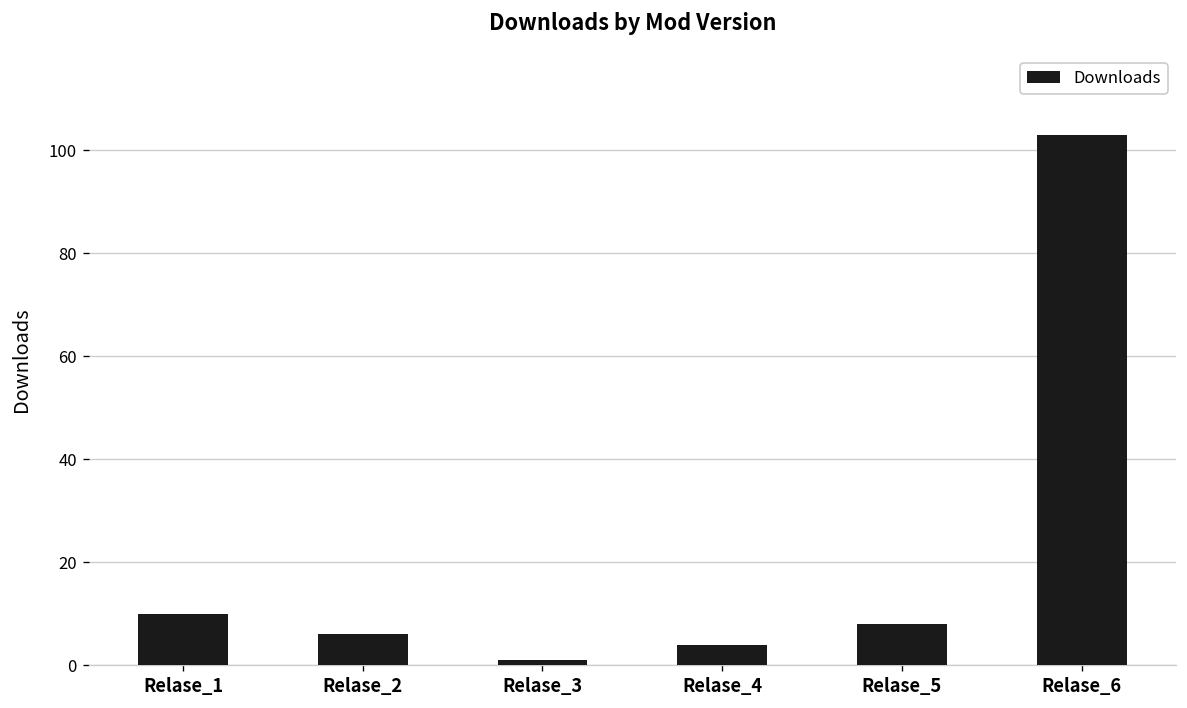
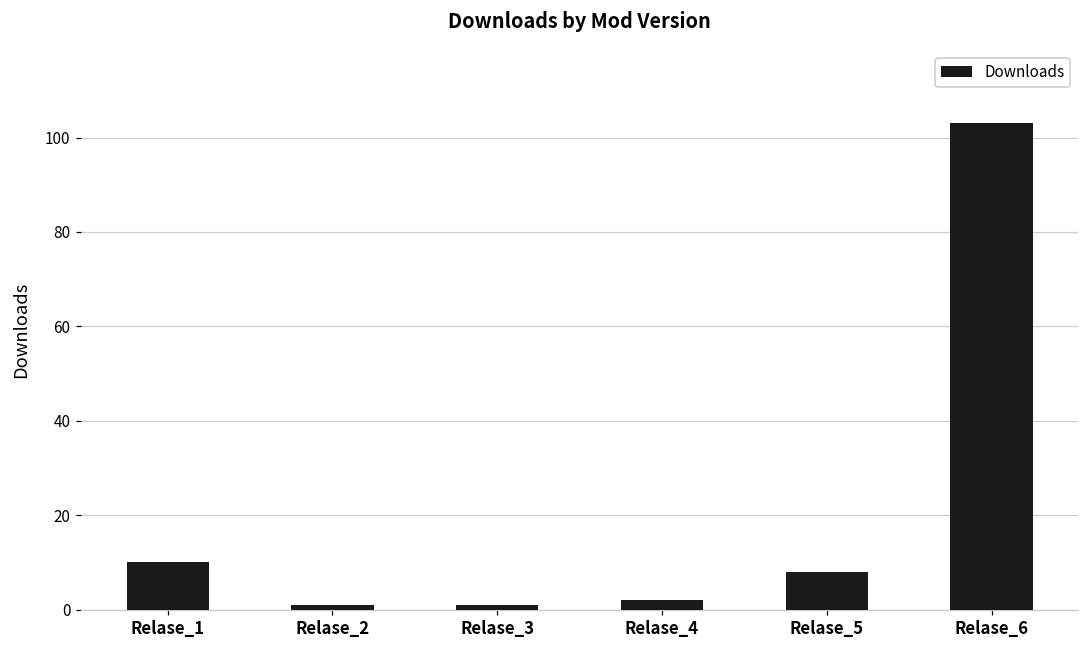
  {
    "Relase_1": 10,
-   "Relase_2": 6,
+   "Relase_2": 1,
    "Relase_3": 1,
-   "Relase_4": 4,
+   "Relase_4": 2,
    "Relase_5": 8,
    "Relase_6": 103
  }
